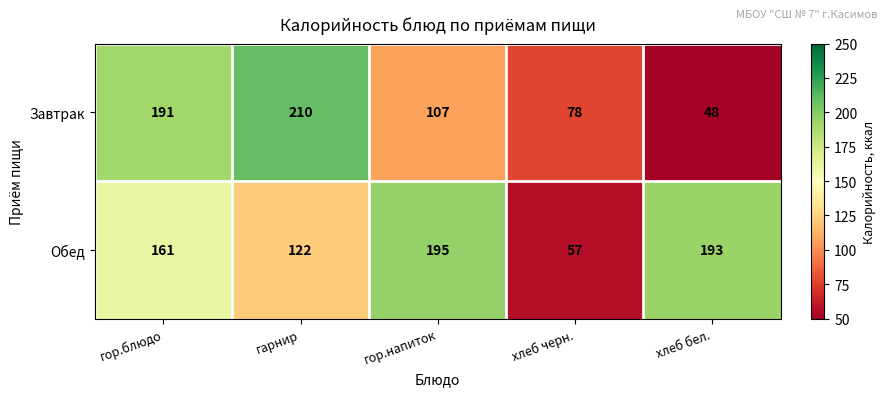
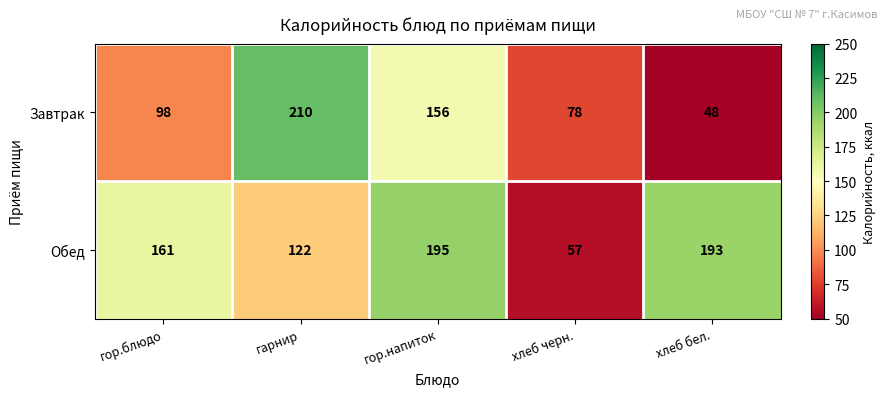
  {
    "Завтрак": {
-     "гор.блюдо": 191,
+     "гор.блюдо": 98,
      "гарнир": 210,
-     "гор.напиток": 107,
+     "гор.напиток": 156,
      "хлеб черн.": 78,
      "хлеб бел.": 48
    },
    "Обед": {
      "гор.блюдо": 161,
      "гарнир": 122,
      "гор.напиток": 195,
      "хлеб черн.": 57,
      "хлеб бел.": 193
    }
  }
